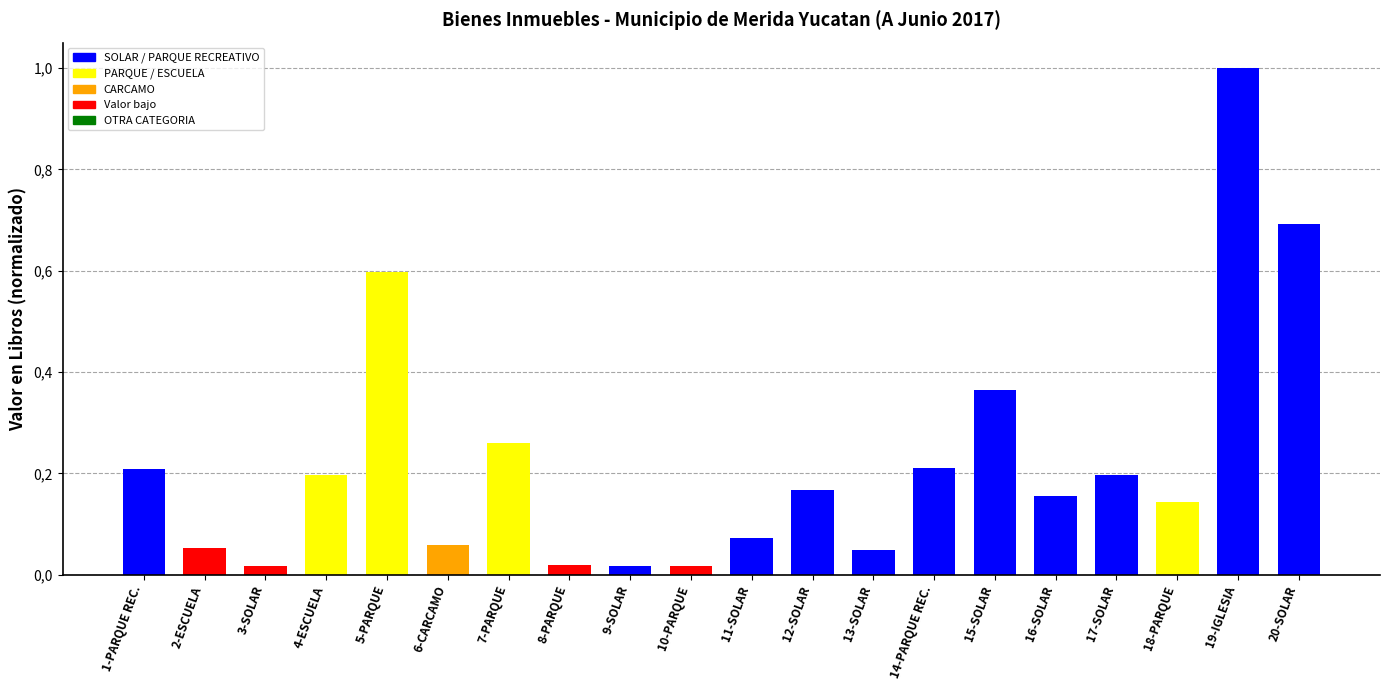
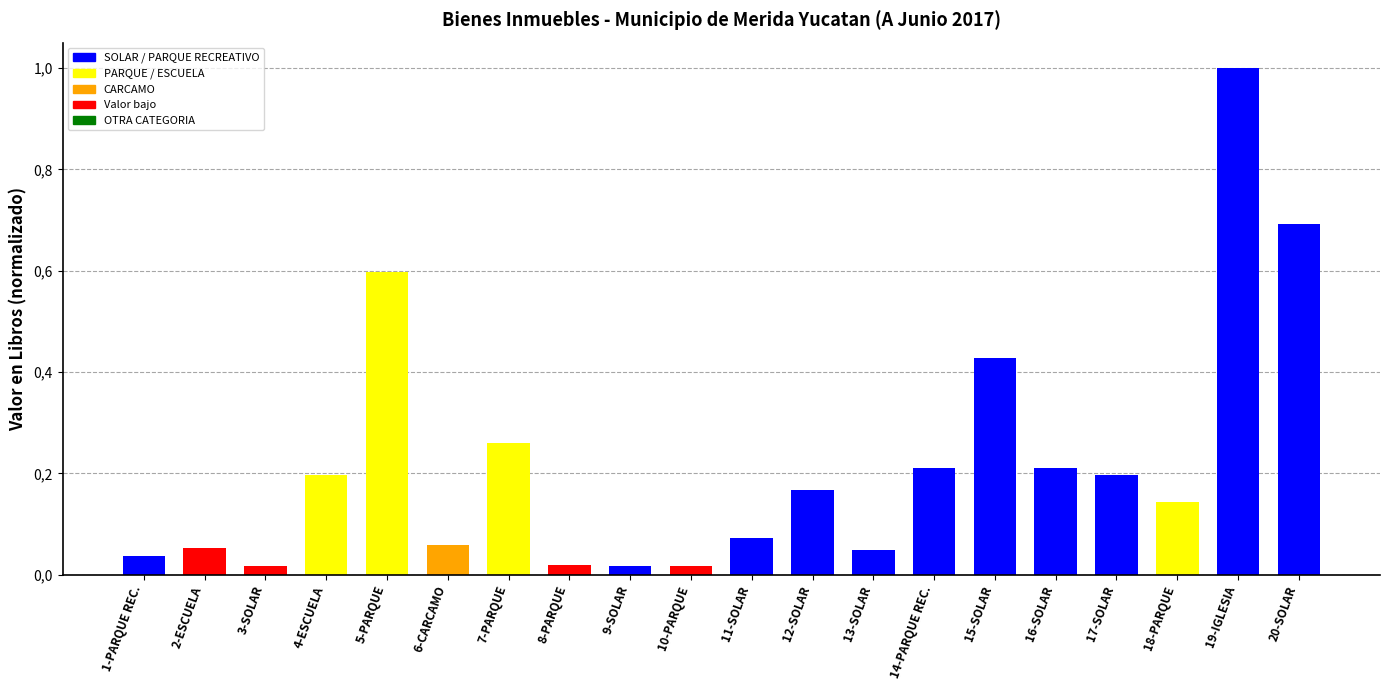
  {
-   "1-PARQUE REC.": 2.1,
+   "1-PARQUE REC.": 0.4,
    "2-ESCUELA": 0.5,
    "3-SOLAR": 0.2,
    "4-ESCUELA": 2.0,
    "5-PARQUE": 6.0,
    "6-CARCAMO": 0.6,
    "7-PARQUE": 2.6,
    "8-PARQUE": 0.2,
    "9-SOLAR": 0.2,
    "10-PARQUE": 0.2,
    "11-SOLAR": 0.7,
    "12-SOLAR": 1.7,
    "13-SOLAR": 0.5,
    "14-PARQUE REC.": 2.1,
-   "15-SOLAR": 3.6,
-   "16-SOLAR": 1.5,
+   "15-SOLAR": 4.3,
+   "16-SOLAR": 2.1,
    "17-SOLAR": 2.0,
    "18-PARQUE": 1.4,
    "19-IGLESIA": 10.0,
    "20-SOLAR": 6.9
  }
